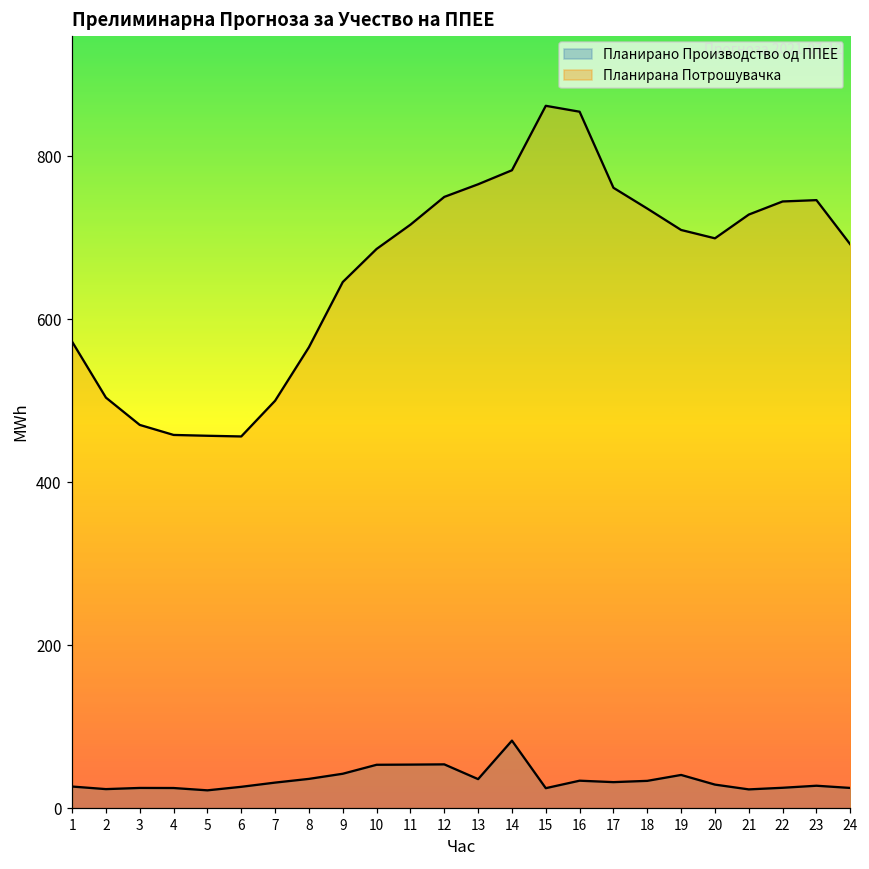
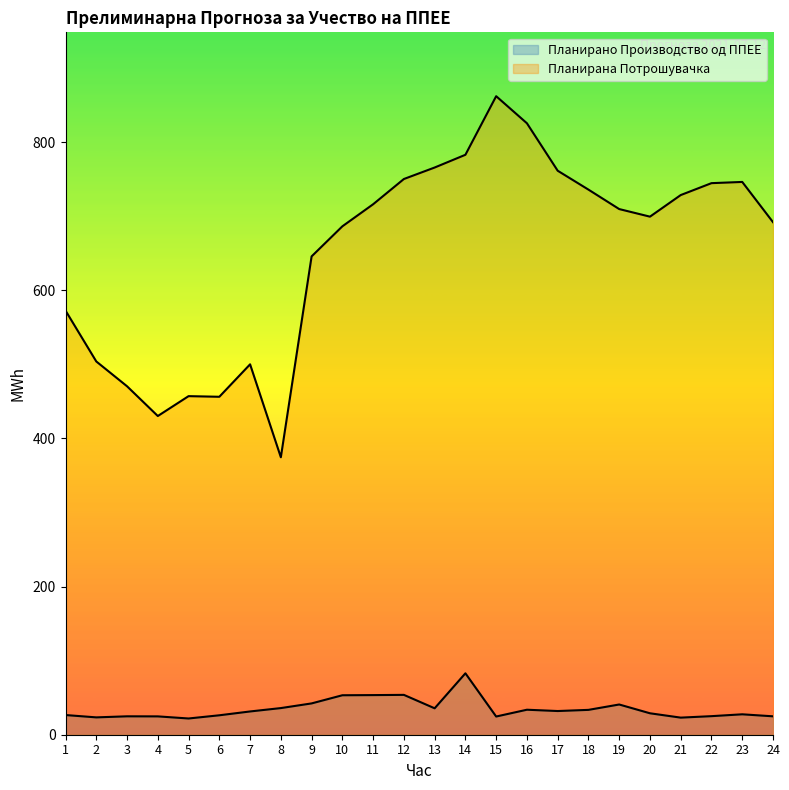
  {
    "Планирано Производство од ППЕЕ": {
      "1": 30,
      "2": 20,
      "3": 20,
      "4": 20,
      "5": 20,
      "6": 30,
      "7": 30,
      "8": 40,
      "9": 40,
      "10": 50,
      "11": 50,
      "12": 50,
      "13": 40,
      "14": 80,
      "15": 20,
      "16": 30,
      "17": 30,
      "18": 30,
      "19": 40,
      "20": 30,
      "21": 20,
      "22": 30,
      "23": 30,
      "24": 20
    },
    "Планирана Потрошувачка": {
      "1": 570,
      "2": 500,
      "3": 470,
-     "4": 460,
+     "4": 430,
      "5": 460,
      "6": 460,
      "7": 500,
-     "8": 570,
+     "8": 370,
      "9": 650,
      "10": 690,
      "11": 720,
      "12": 750,
      "13": 770,
      "14": 780,
      "15": 860,
-     "16": 850,
+     "16": 830,
      "17": 760,
      "18": 740,
      "19": 710,
      "20": 700,
      "21": 730,
      "22": 740,
      "23": 750,
      "24": 690
    }
  }
